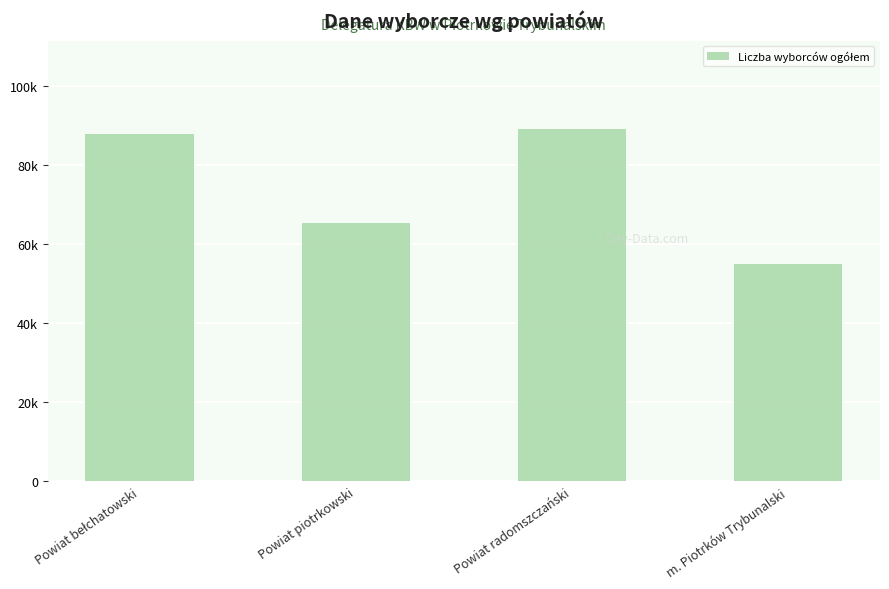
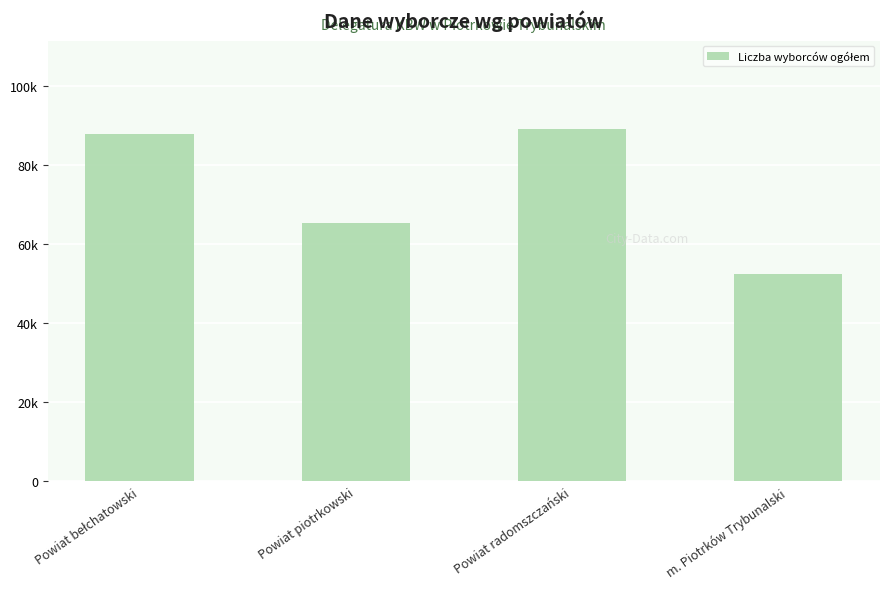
  {
    "Powiat bełchatowski": 88000,
    "Powiat piotrkowski": 65000,
    "Powiat radomszczański": 89000,
-   "m. Piotrków Trybunalski": 55000
+   "m. Piotrków Trybunalski": 52000
  }
